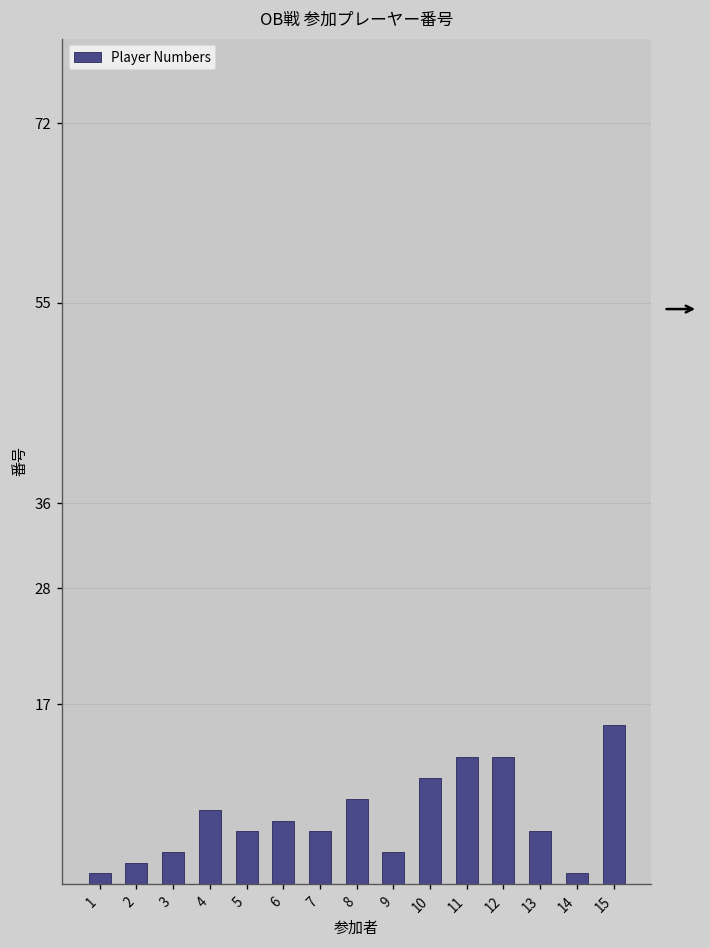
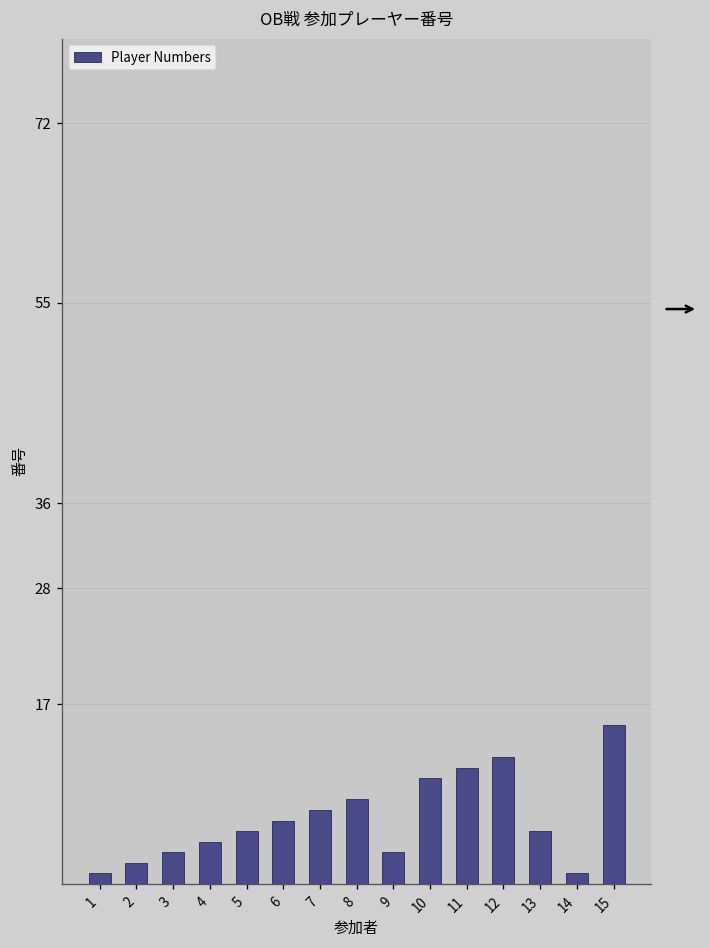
  {
    "1": 1,
    "2": 2,
    "3": 3,
-   "4": 7,
+   "4": 4,
    "5": 5,
    "6": 6,
-   "7": 5,
+   "7": 7,
    "8": 8,
    "9": 3,
    "10": 10,
-   "11": 12,
+   "11": 11,
    "12": 12,
    "13": 5,
    "14": 1,
    "15": 15
  }
